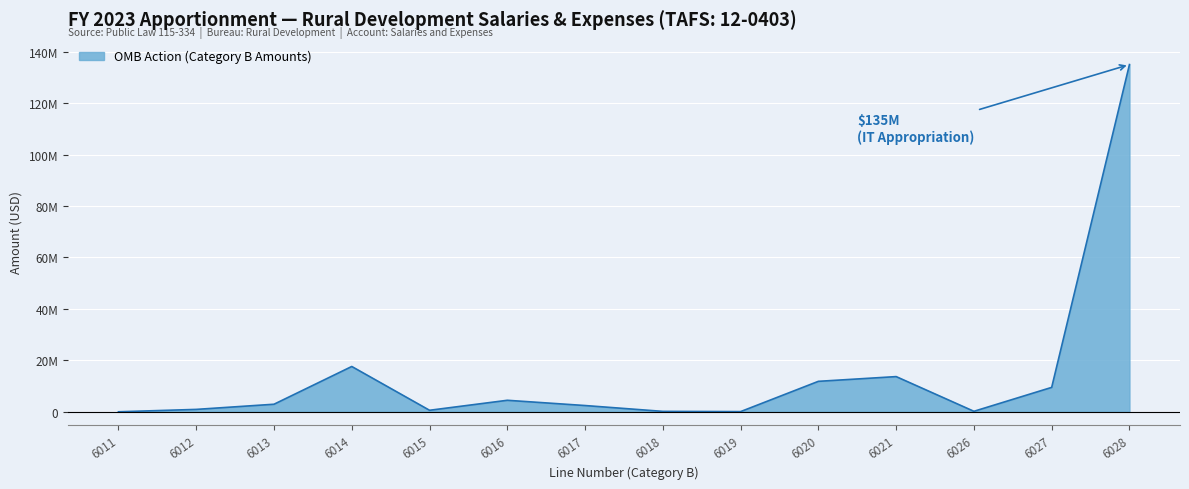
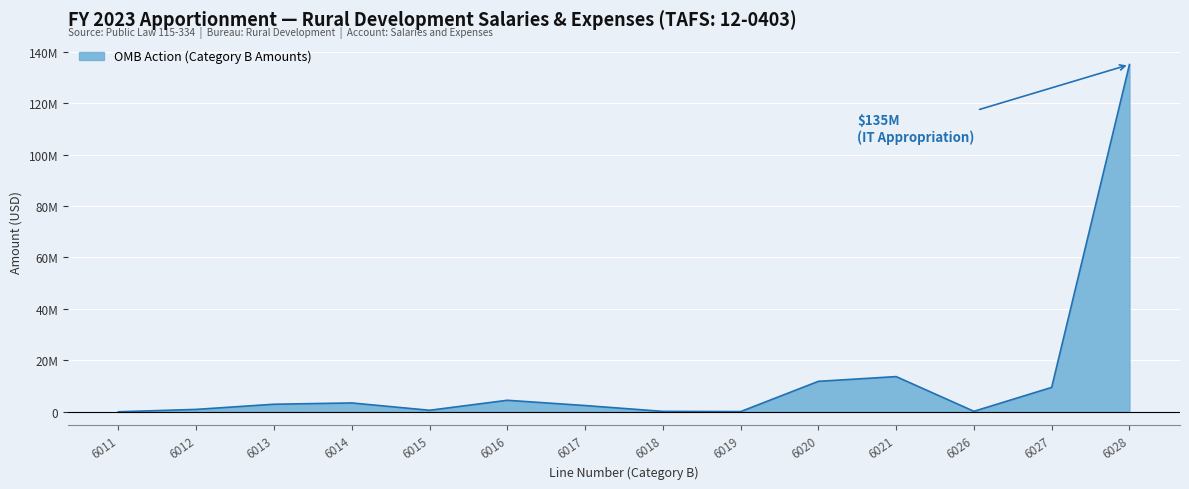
  {
    "6011": 0,
    "6012": 1000000,
    "6013": 3000000,
-   "6014": 18000000,
+   "6014": 3000000,
    "6015": 1000000,
    "6016": 4000000,
    "6017": 2000000,
    "6018": 0,
    "6019": 0,
    "6020": 12000000,
    "6021": 14000000,
    "6026": 0,
    "6027": 10000000
  }
